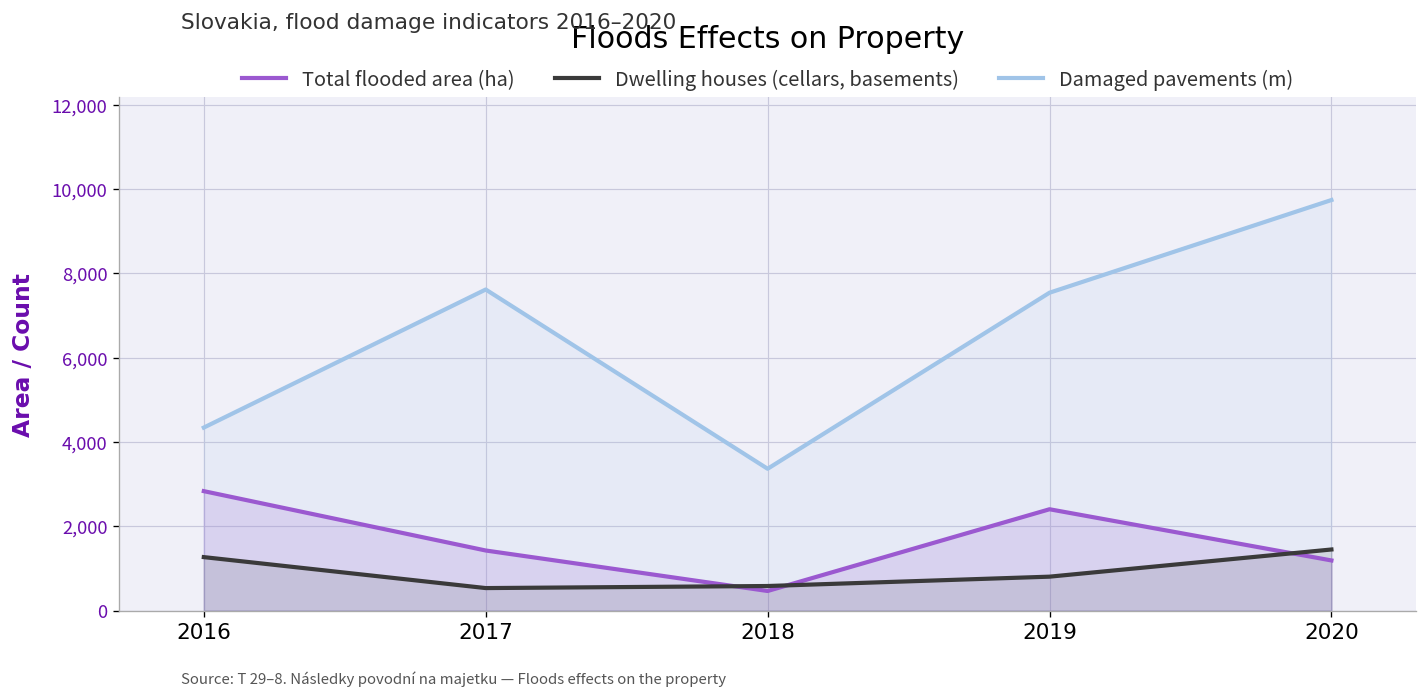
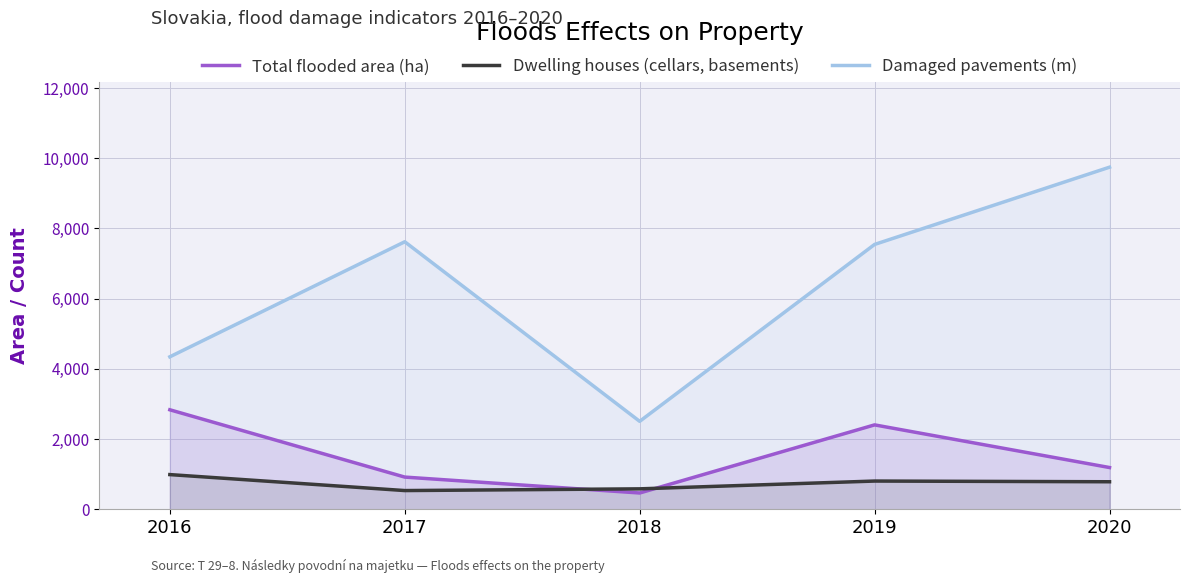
  {
    "Total flooded area (ha)": {
      "2016": "2,800",
-     "2017": "1,400",
+     "2017": "900",
      "2018": "500",
      "2019": "2,400",
      "2020": "1,200"
    },
    "Dwelling houses (cellars, basements)": {
-     "2016": "1,300",
+     "2016": "1,000",
      "2017": "500",
      "2018": "600",
      "2019": "800",
-     "2020": "1,400"
+     "2020": "800"
    },
    "Damaged pavements (m)": {
      "2016": "4,300",
      "2017": "7,600",
-     "2018": "3,400",
+     "2018": "2,500",
      "2019": "7,500",
      "2020": "9,700"
    }
  }
